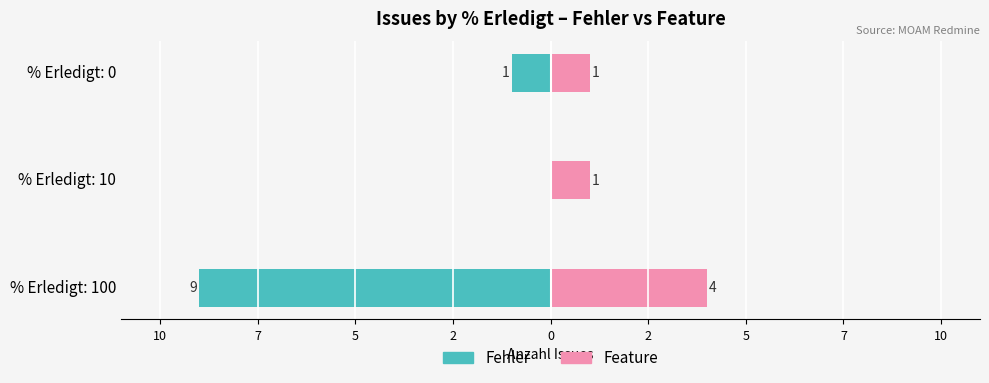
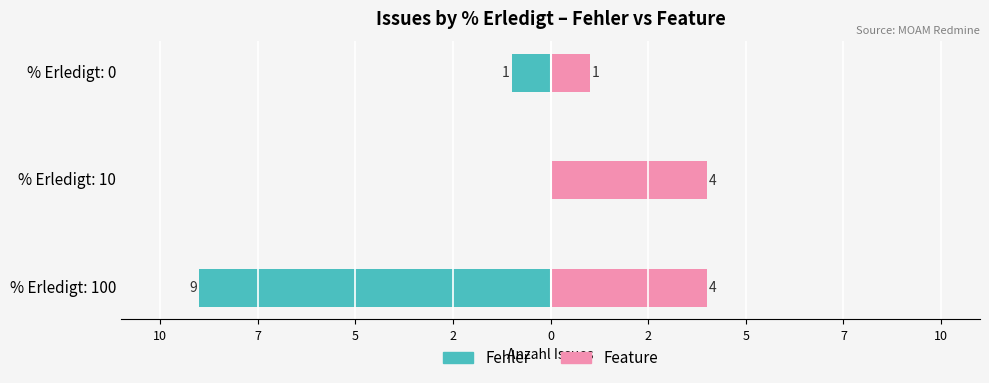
  {
    "Feature": {
      "% Erledigt: 0": 1,
-     "% Erledigt: 10": 1,
+     "% Erledigt: 10": 4,
      "% Erledigt: 100": 4
    }
  }
